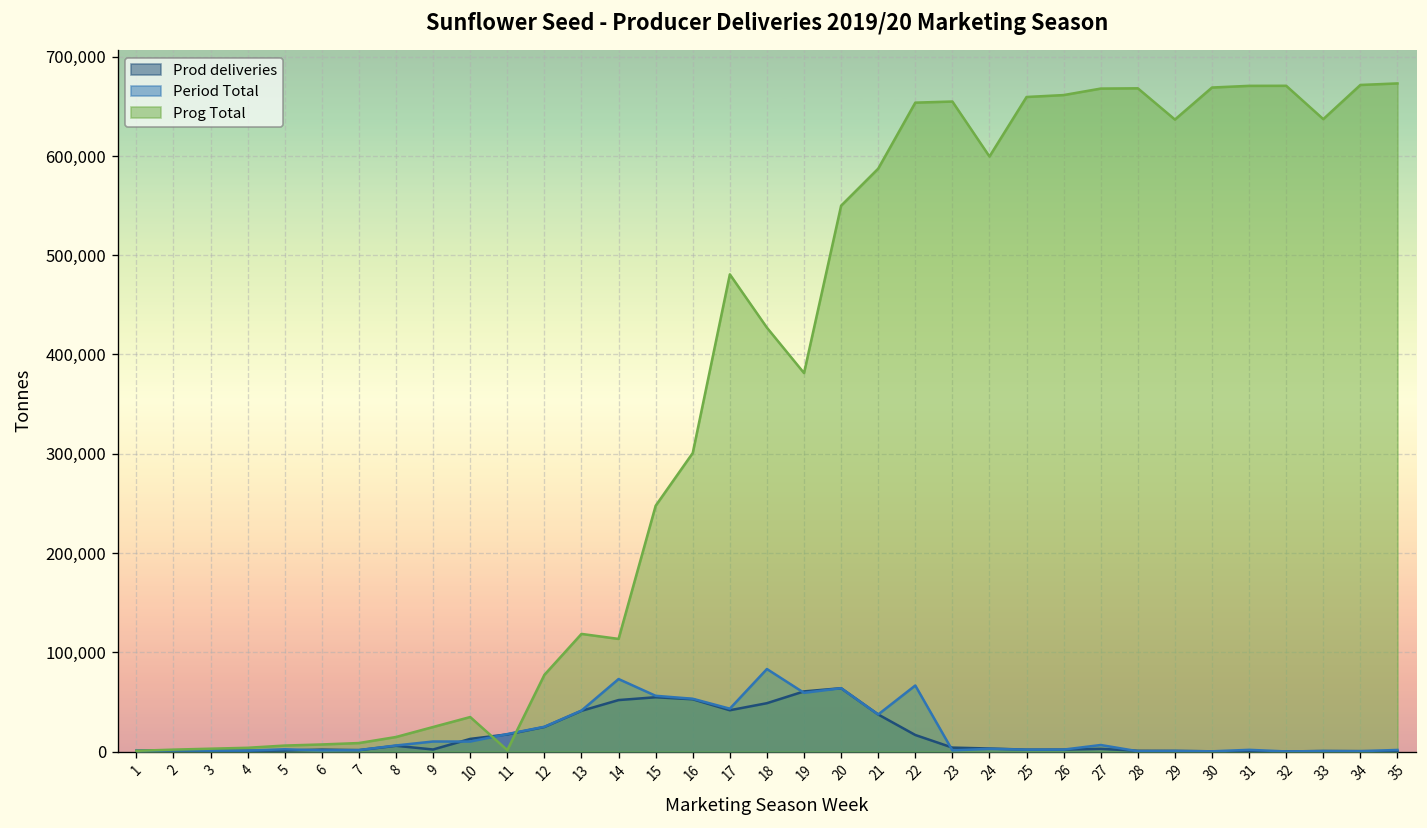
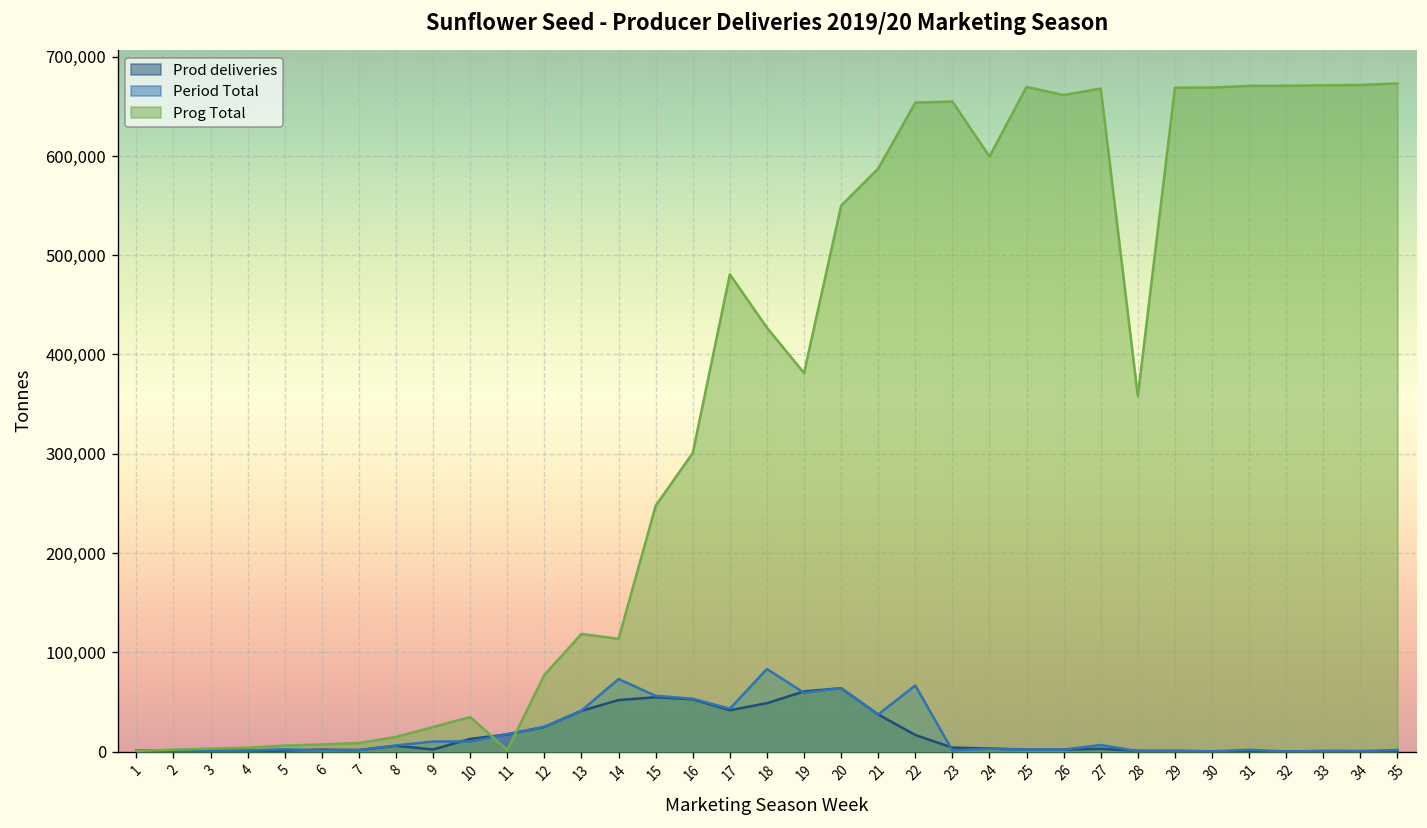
  {
    "Prog Total": {
      "5": "10,000",
      "6": "10,000",
      "7": "10,000",
      "8": "10,000",
      "9": "20,000",
      "10": "30,000",
      "11": "0",
      "12": "80,000",
      "13": "120,000",
      "14": "110,000",
      "15": "250,000",
      "16": "300,000",
      "17": "480,000",
      "18": "430,000",
      "19": "380,000",
      "20": "550,000",
      "21": "590,000",
      "22": "650,000",
      "23": "650,000",
      "24": "600,000",
-     "25": "660,000",
+     "25": "670,000",
      "26": "660,000",
      "27": "670,000",
-     "28": "670,000",
-     "29": "640,000",
+     "28": "360,000",
+     "29": "670,000",
      "30": "670,000",
      "31": "670,000",
      "32": "670,000",
-     "33": "640,000",
+     "33": "670,000",
      "34": "670,000",
      "35": "670,000"
    }
  }
